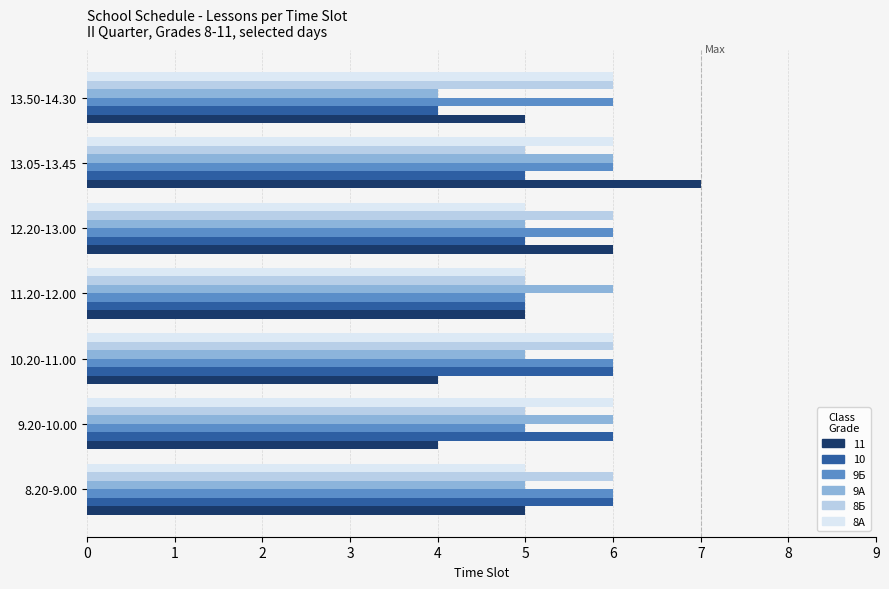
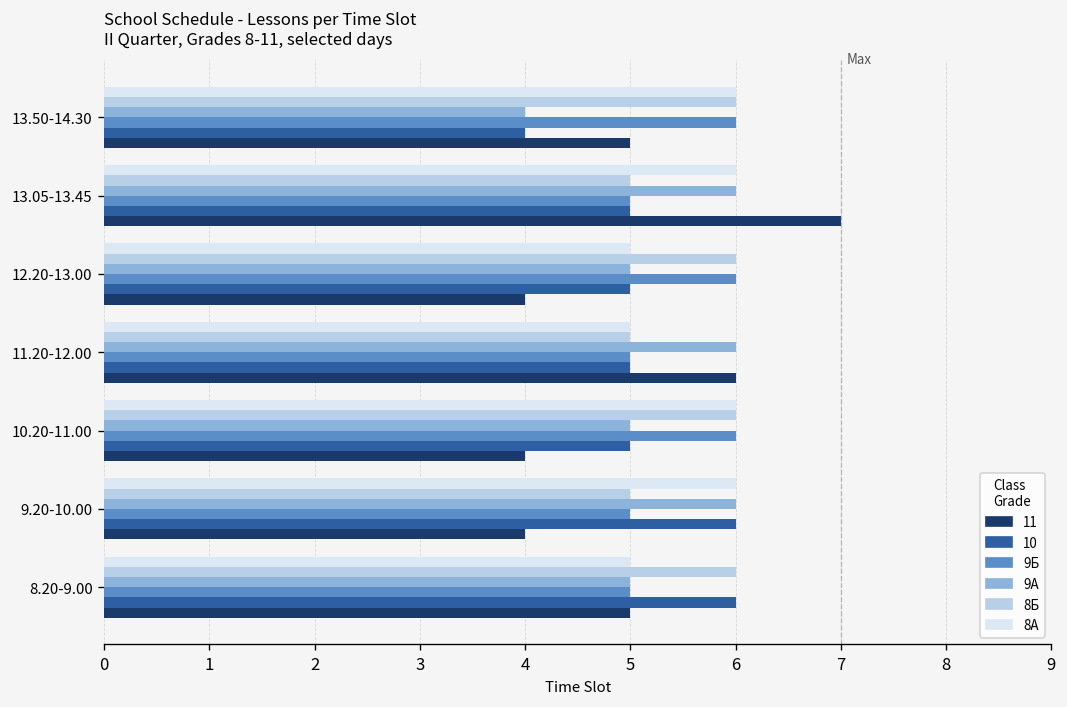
  {
    "11": {
      "13.50-14.30": 5,
      "13.05-13.45": 7,
-     "12.20-13.00": 6,
-     "11.20-12.00": 5,
+     "12.20-13.00": 4,
+     "11.20-12.00": 6,
      "10.20-11.00": 4,
      "9.20-10.00": 4,
      "8.20-9.00": 5
    },
    "10": {
      "13.50-14.30": 4,
      "13.05-13.45": 5,
      "12.20-13.00": 5,
      "11.20-12.00": 5,
-     "10.20-11.00": 6,
+     "10.20-11.00": 5,
      "9.20-10.00": 6,
      "8.20-9.00": 6
    },
    "9Б": {
      "13.50-14.30": 6,
-     "13.05-13.45": 6,
+     "13.05-13.45": 5,
      "12.20-13.00": 6,
      "11.20-12.00": 5,
      "10.20-11.00": 6,
      "9.20-10.00": 5,
-     "8.20-9.00": 6
+     "8.20-9.00": 5
    }
  }
